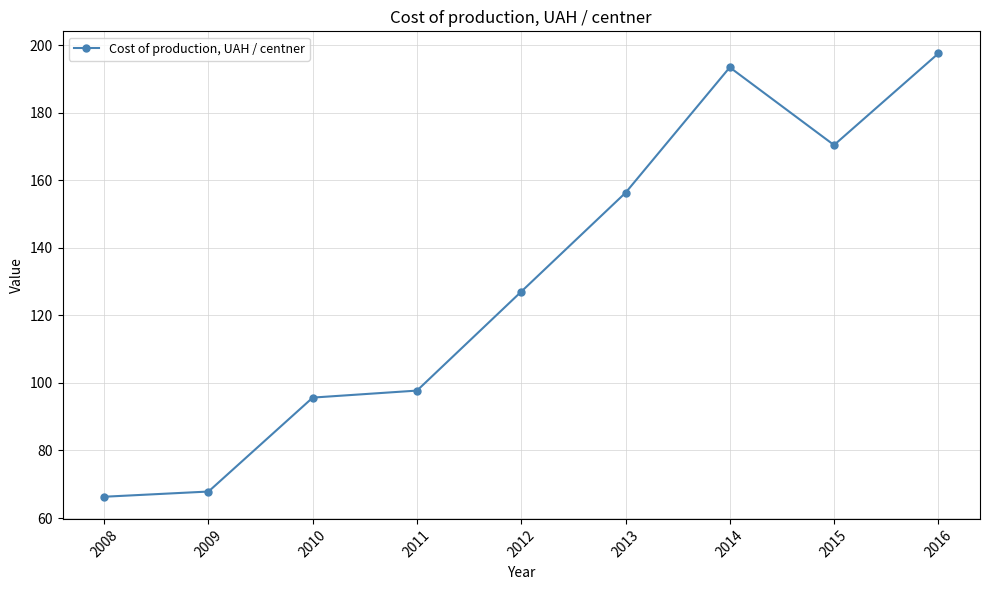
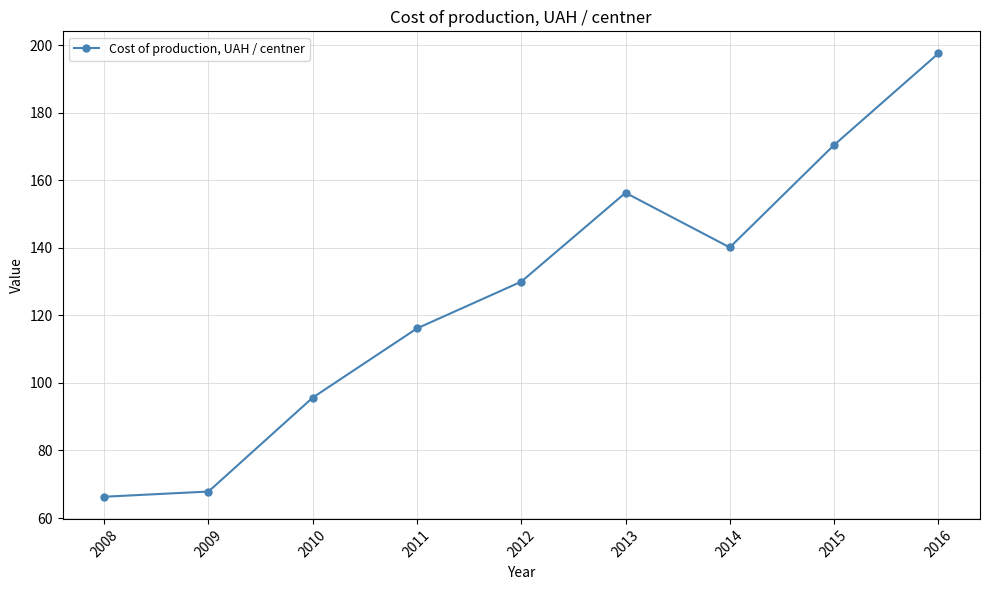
  {
    "2008": 66,
    "2009": 68,
    "2010": 96,
-   "2011": 98,
-   "2012": 127,
+   "2011": 116,
+   "2012": 130,
    "2013": 156,
-   "2014": 193,
+   "2014": 140,
    "2015": 170,
    "2016": 198
  }
